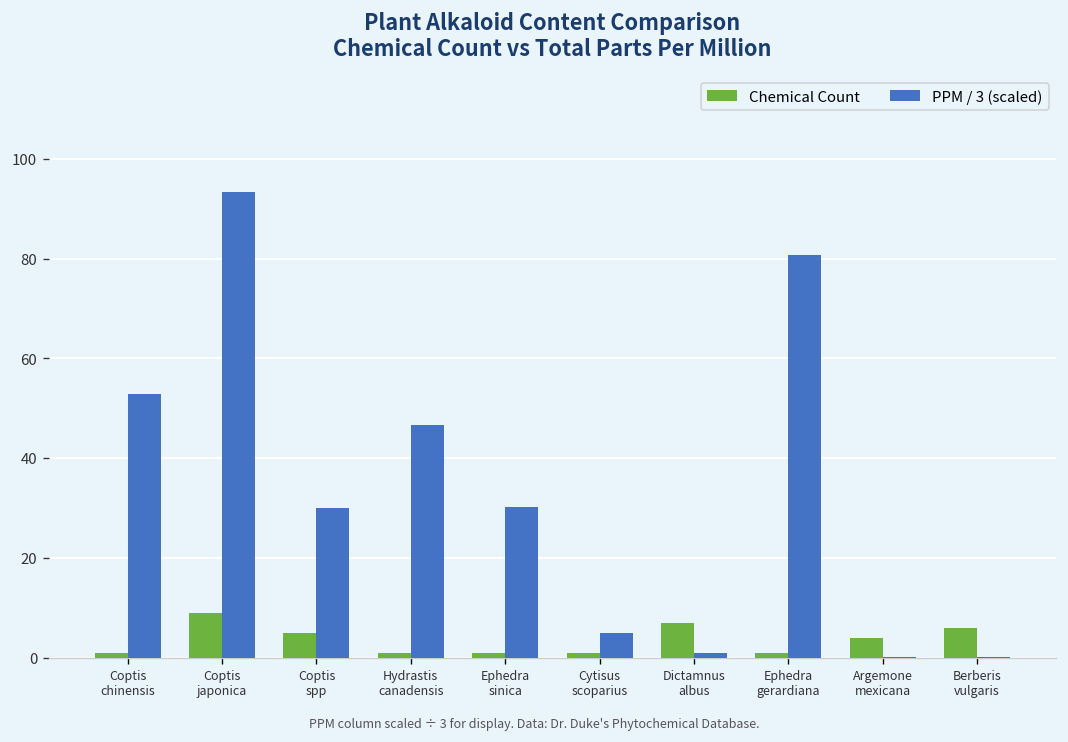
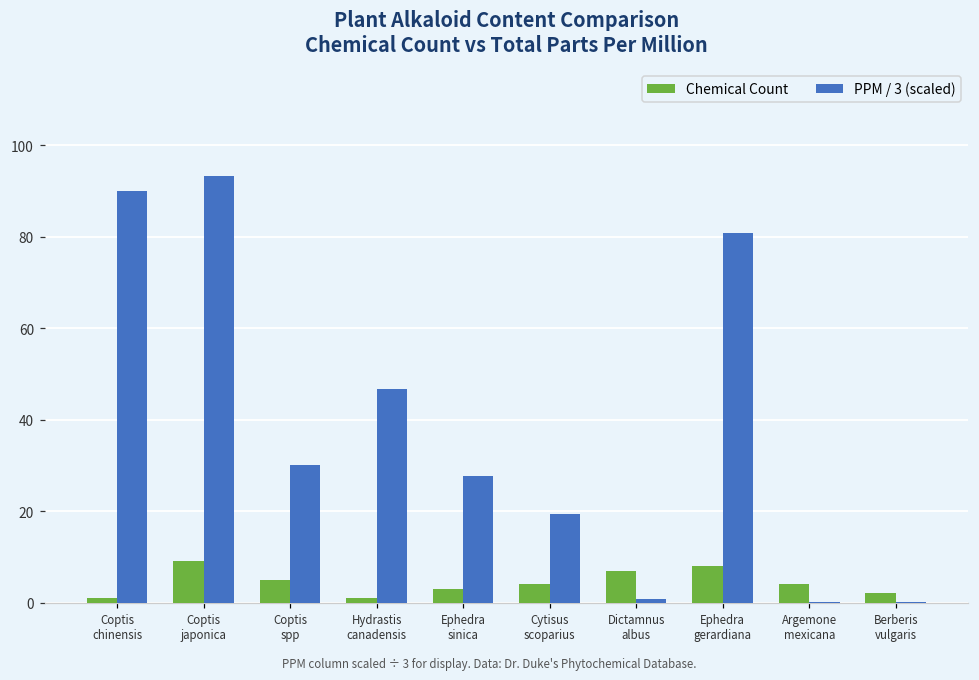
  {
    "Chemical Count": {
      "Coptis chinensis": 1,
      "Coptis japonica": 9,
      "Coptis spp": 5,
      "Hydrastis canadensis": 1,
-     "Ephedra sinica": 1,
-     "Cytisus scoparius": 1,
+     "Ephedra sinica": 3,
+     "Cytisus scoparius": 4,
      "Dictamnus albus": 7,
-     "Ephedra gerardiana": 1,
+     "Ephedra gerardiana": 8,
      "Argemone mexicana": 4,
-     "Berberis vulgaris": 6
+     "Berberis vulgaris": 2
    },
    "PPM / 3 (scaled)": {
-     "Coptis chinensis": 53,
+     "Coptis chinensis": 90,
      "Coptis japonica": 93,
      "Coptis spp": 30,
      "Hydrastis canadensis": 47,
-     "Ephedra sinica": 30,
-     "Cytisus scoparius": 5,
+     "Ephedra sinica": 28,
+     "Cytisus scoparius": 19,
      "Dictamnus albus": 1,
      "Ephedra gerardiana": 81
    }
  }
